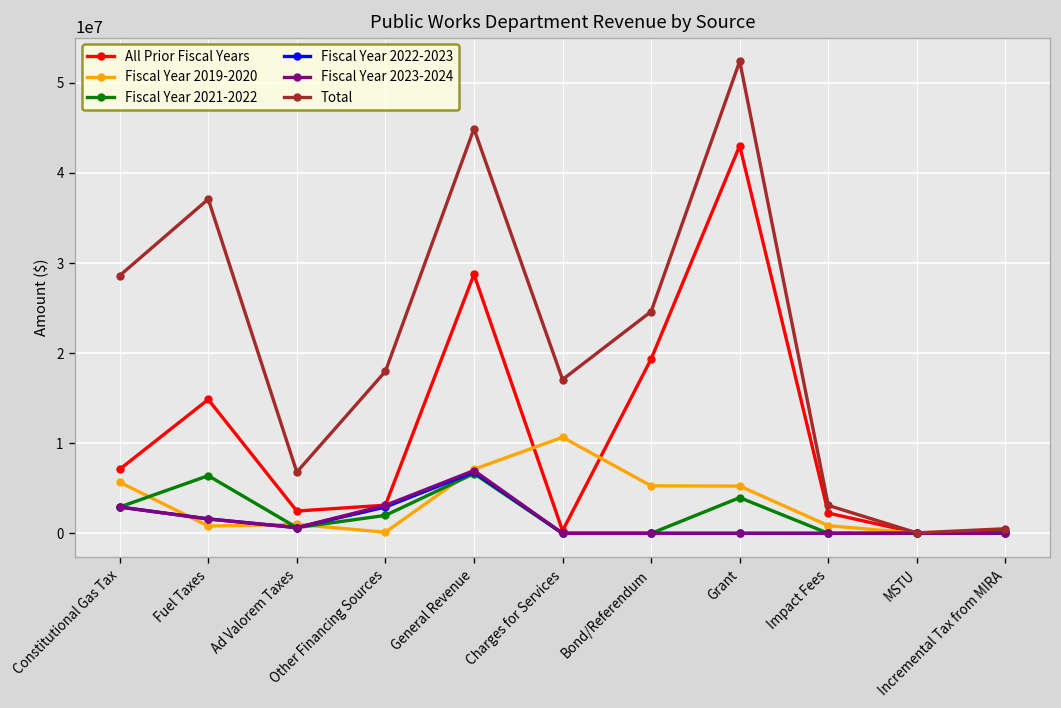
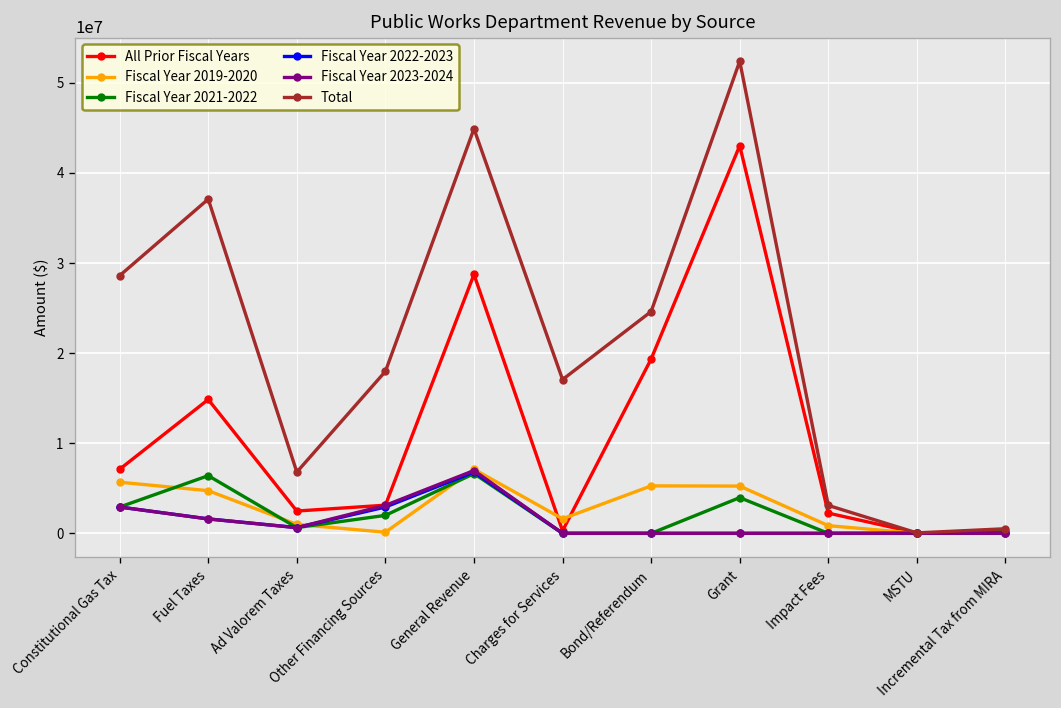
  {
    "All Prior Fiscal Years": {
      "Constitutional Gas Tax": 7000000,
      "Fuel Taxes": 15000000,
      "Ad Valorem Taxes": 2000000,
      "General Revenue": 29000000,
      "Bond/Referendum": 19000000,
      "Grant": 43000000,
      "Impact Fees": 2000000
    },
    "Fiscal Year 2019-2020": {
      "Constitutional Gas Tax": 6000000,
-     "Fuel Taxes": 1000000,
+     "Fuel Taxes": 5000000,
      "Ad Valorem Taxes": 1000000,
      "Other Financing Sources": 0,
-     "Charges for Services": 11000000,
+     "Charges for Services": 2000000,
      "Bond/Referendum": 5000000,
      "Grant": 5000000,
      "Impact Fees": 1000000
    },
    "Fiscal Year 2021-2022": {
      "Fuel Taxes": 6000000,
      "Other Financing Sources": 2000000,
      "Grant": 4000000
    },
    "Total": {
      "Constitutional Gas Tax": 29000000,
      "Fuel Taxes": 37000000,
      "Ad Valorem Taxes": 7000000,
      "Other Financing Sources": 18000000,
      "General Revenue": 45000000,
      "Charges for Services": 17000000,
      "Bond/Referendum": 25000000,
      "Grant": 52000000,
      "Impact Fees": 3000000
    }
  }
